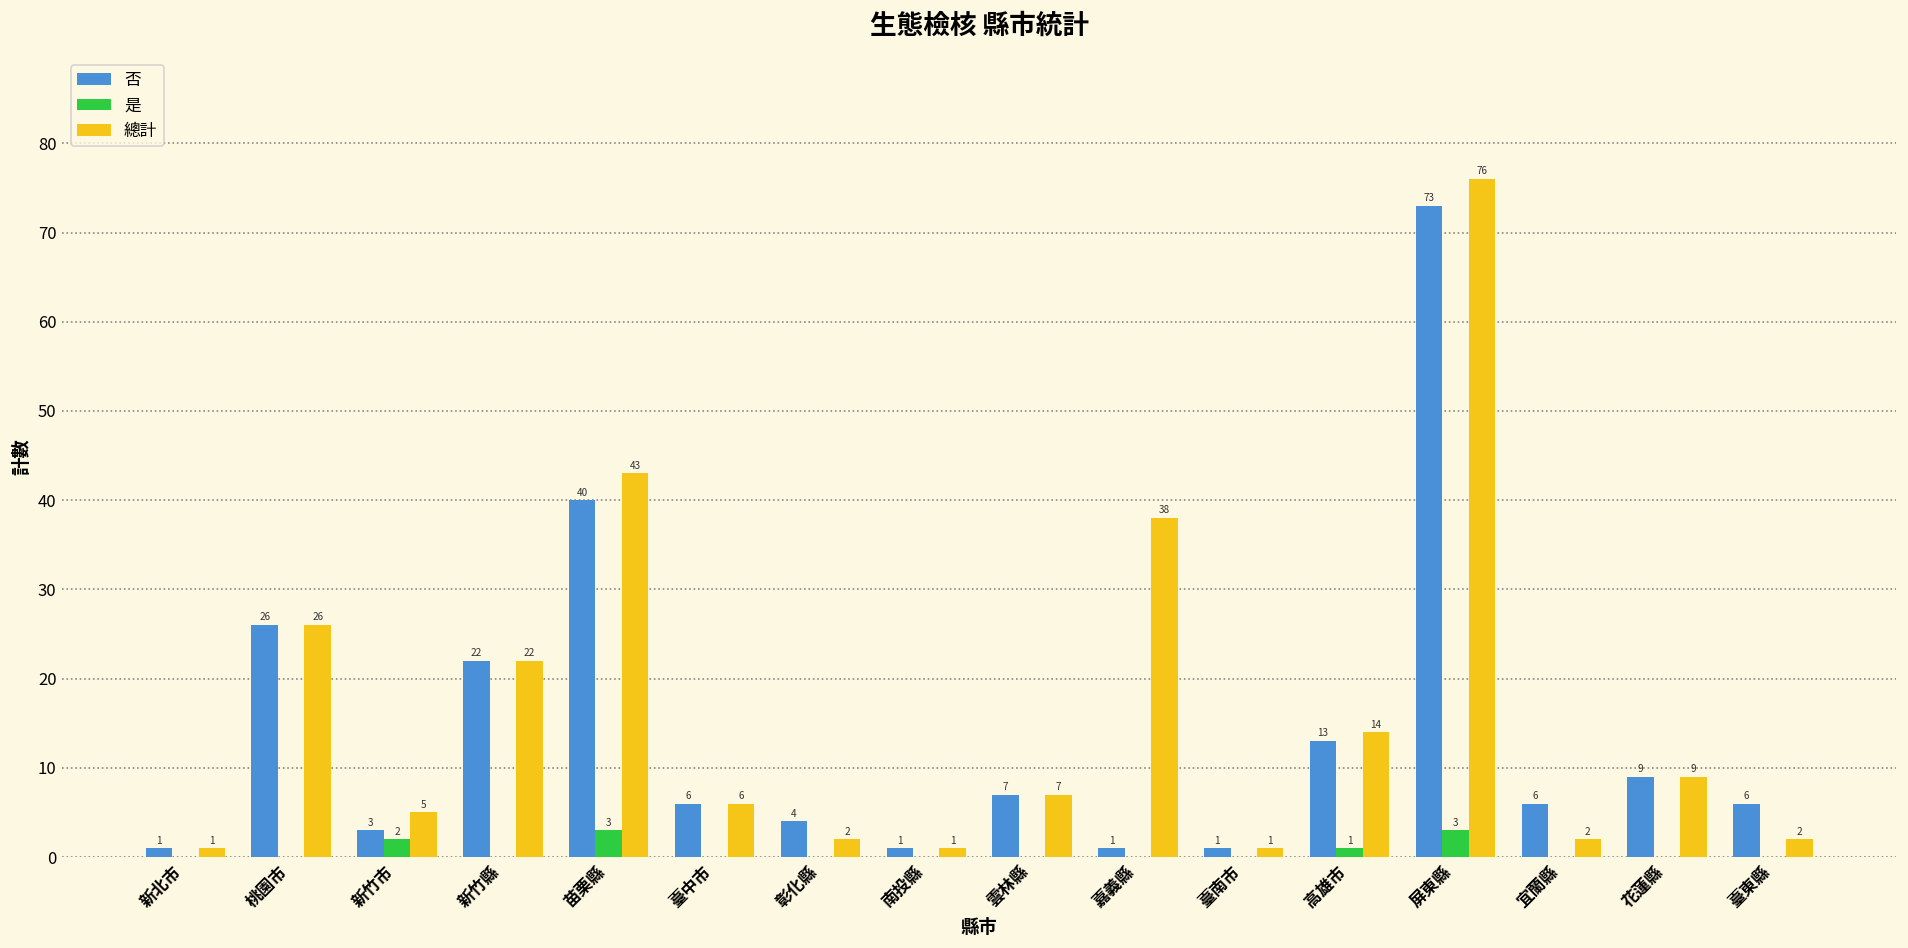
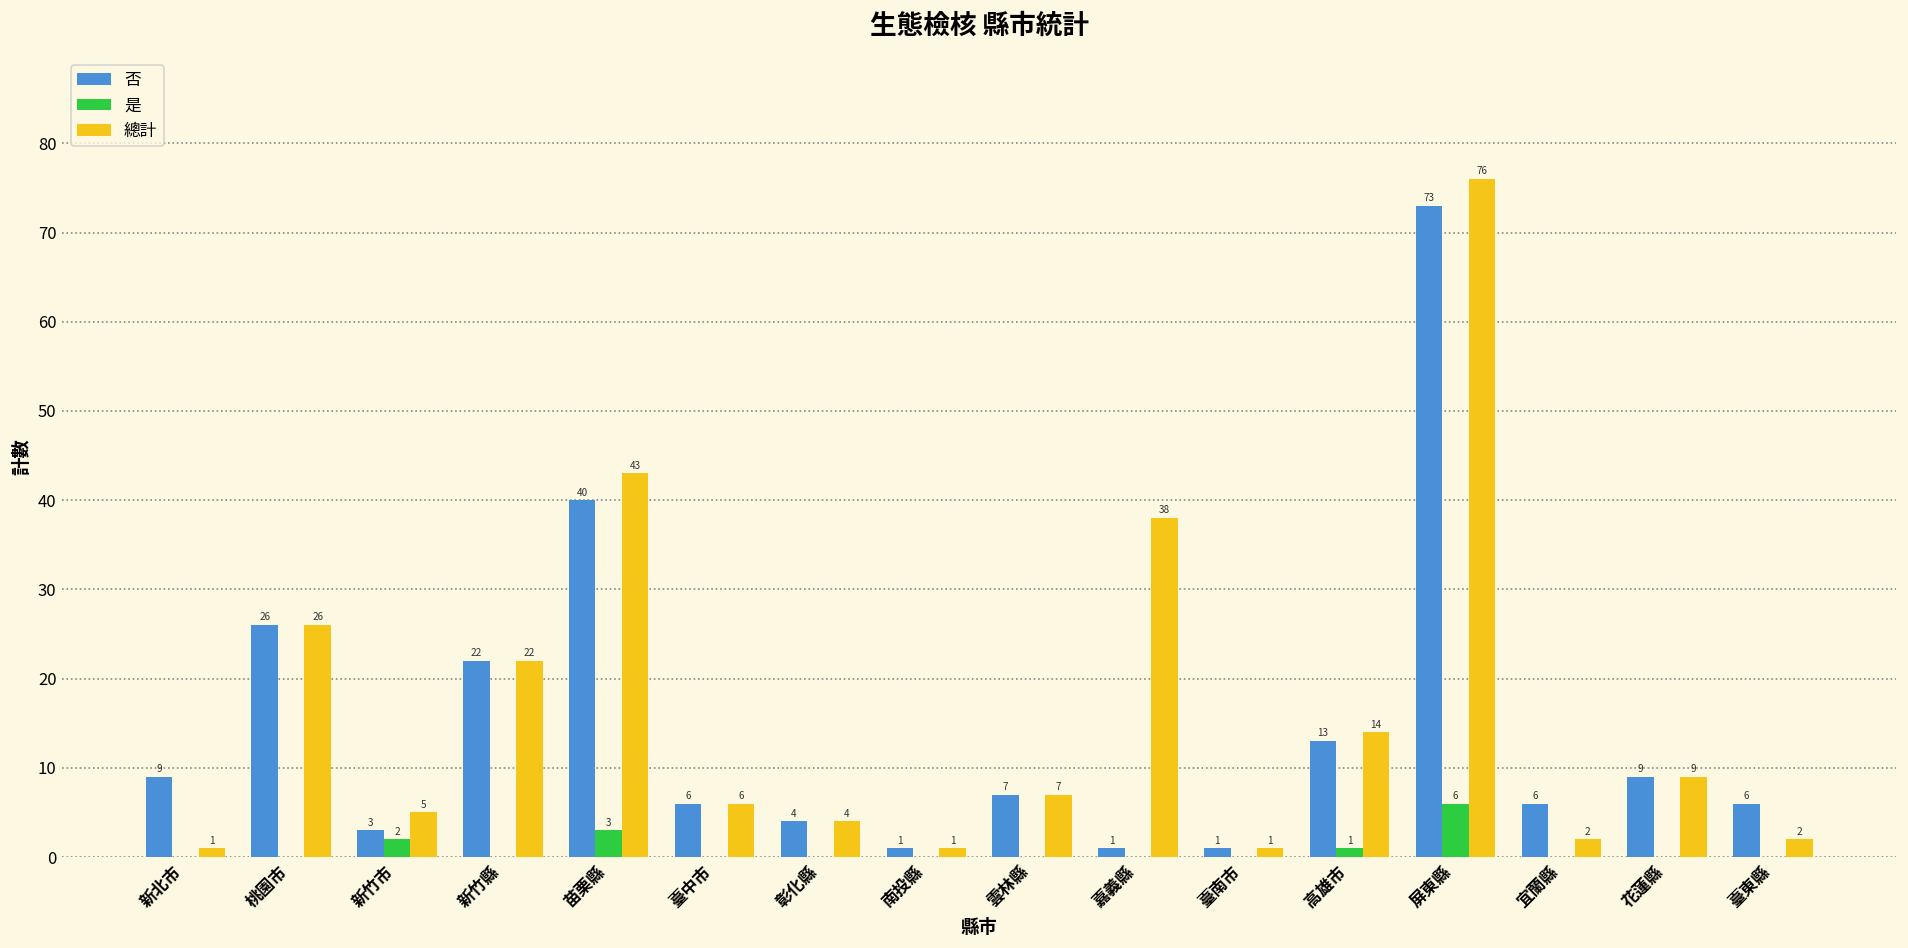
  {
    "否": {
-     "新北市": 1,
+     "新北市": 9,
      "桃園市": 26,
      "新竹市": 3,
      "新竹縣": 22,
      "苗栗縣": 40,
      "臺中市": 6,
      "彰化縣": 4,
      "南投縣": 1,
      "雲林縣": 7,
      "嘉義縣": 1,
      "臺南市": 1,
      "高雄市": 13,
      "屏東縣": 73,
      "宜蘭縣": 6,
      "花蓮縣": 9,
      "臺東縣": 6
    },
    "是": {
      "新竹市": 2,
      "苗栗縣": 3,
      "高雄市": 1,
-     "屏東縣": 3
+     "屏東縣": 6
    },
    "總計": {
      "新北市": 1,
      "桃園市": 26,
      "新竹市": 5,
      "新竹縣": 22,
      "苗栗縣": 43,
      "臺中市": 6,
-     "彰化縣": 2,
+     "彰化縣": 4,
      "南投縣": 1,
      "雲林縣": 7,
      "嘉義縣": 38,
      "臺南市": 1,
      "高雄市": 14,
      "屏東縣": 76,
      "宜蘭縣": 2,
      "花蓮縣": 9,
      "臺東縣": 2
    }
  }
